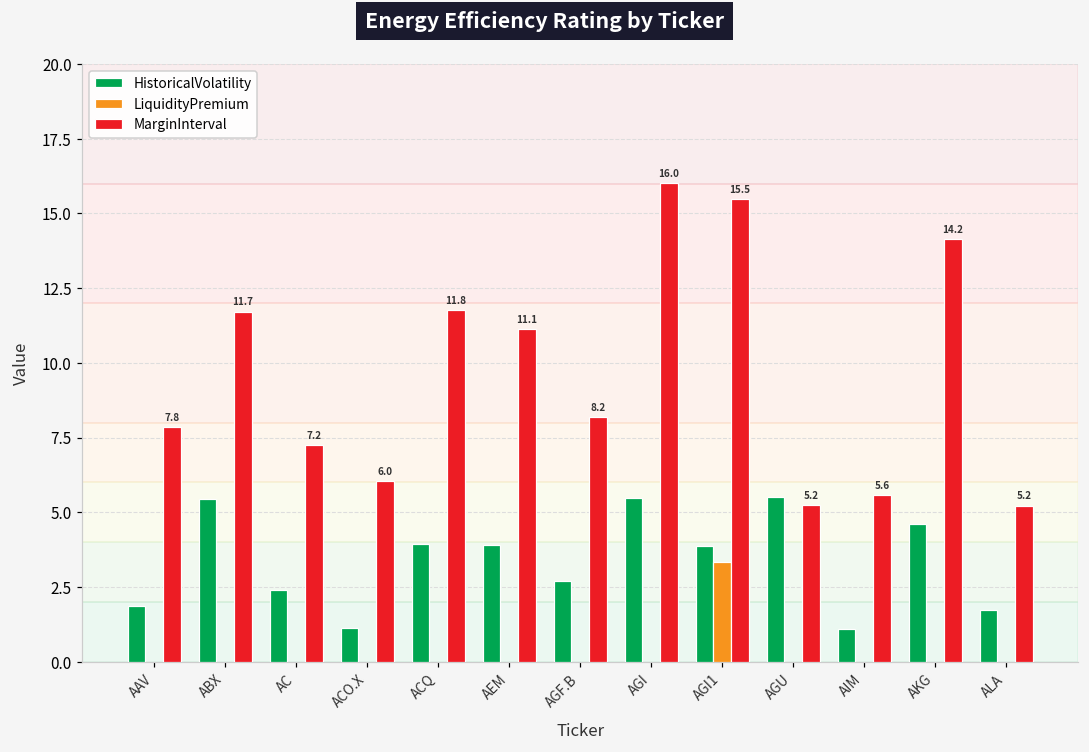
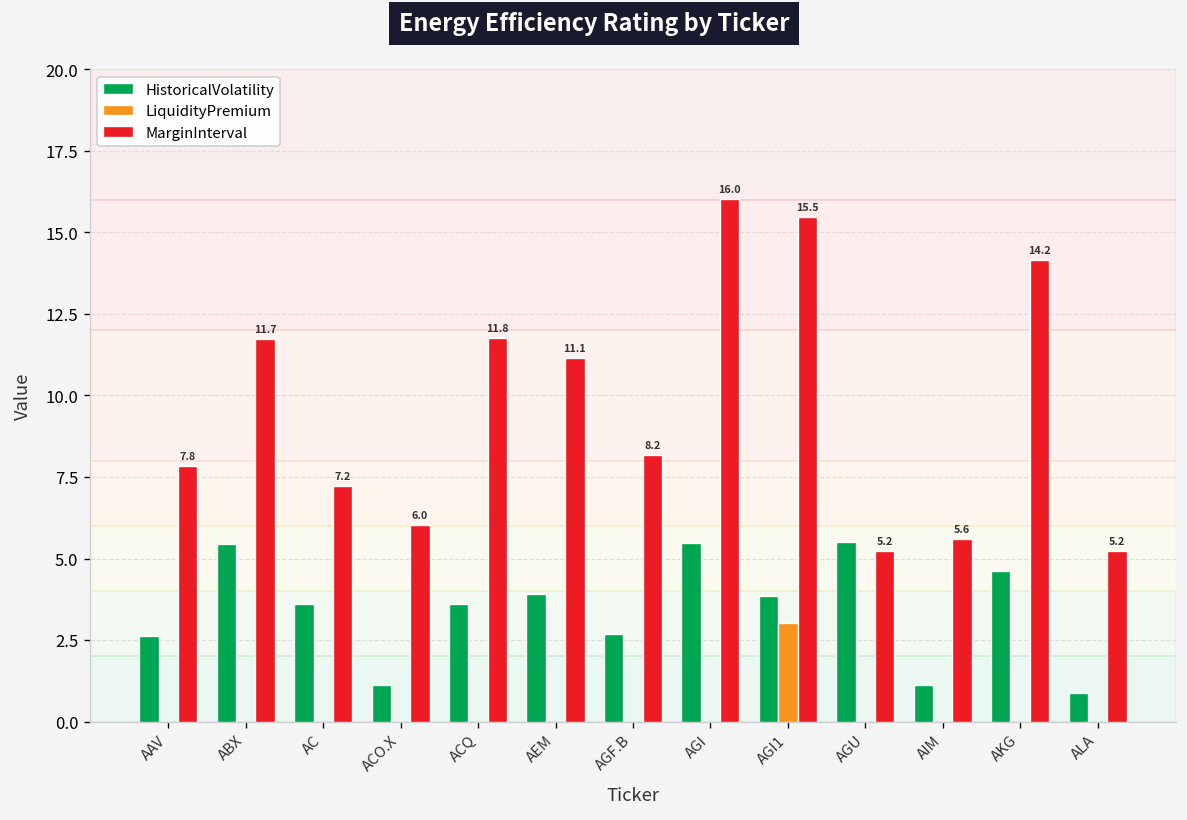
  {
    "HistoricalVolatility": {
-     "AAV": 1.9,
+     "AAV": 2.6,
      "ABX": 5.4,
-     "AC": 2.4,
+     "AC": 3.6,
      "ACO.X": 1.1,
-     "ACQ": 3.9,
+     "ACQ": 3.6,
      "AEM": 3.9,
      "AGF.B": 2.7,
      "AGI": 5.5,
      "AGI1": 3.9,
      "AGU": 5.5,
      "AIM": 1.1,
      "AKG": 4.6,
-     "ALA": 1.7
+     "ALA": 0.9
    },
    "LiquidityPremium": {
      "AAV": 0.0,
      "ABX": 0.0,
      "AC": 0.0,
      "ACO.X": 0.0,
      "ACQ": 0.0,
      "AEM": 0.0,
      "AGF.B": 0.0,
      "AGI": 0.0,
-     "AGI1": 3.3,
+     "AGI1": 3.0,
      "AGU": 0.0,
      "AIM": 0.0,
      "AKG": 0.0,
      "ALA": 0.0
    },
    "MarginInterval": {
      "AAV": 7.8,
      "ABX": 11.7,
      "AC": 7.2,
      "ACO.X": 6.0,
      "ACQ": 11.8,
      "AEM": 11.1,
      "AGF.B": 8.2,
      "AGI": 16.0,
      "AGI1": 15.5,
      "AGU": 5.2,
      "AIM": 5.6,
      "AKG": 14.2,
      "ALA": 5.2
    }
  }
